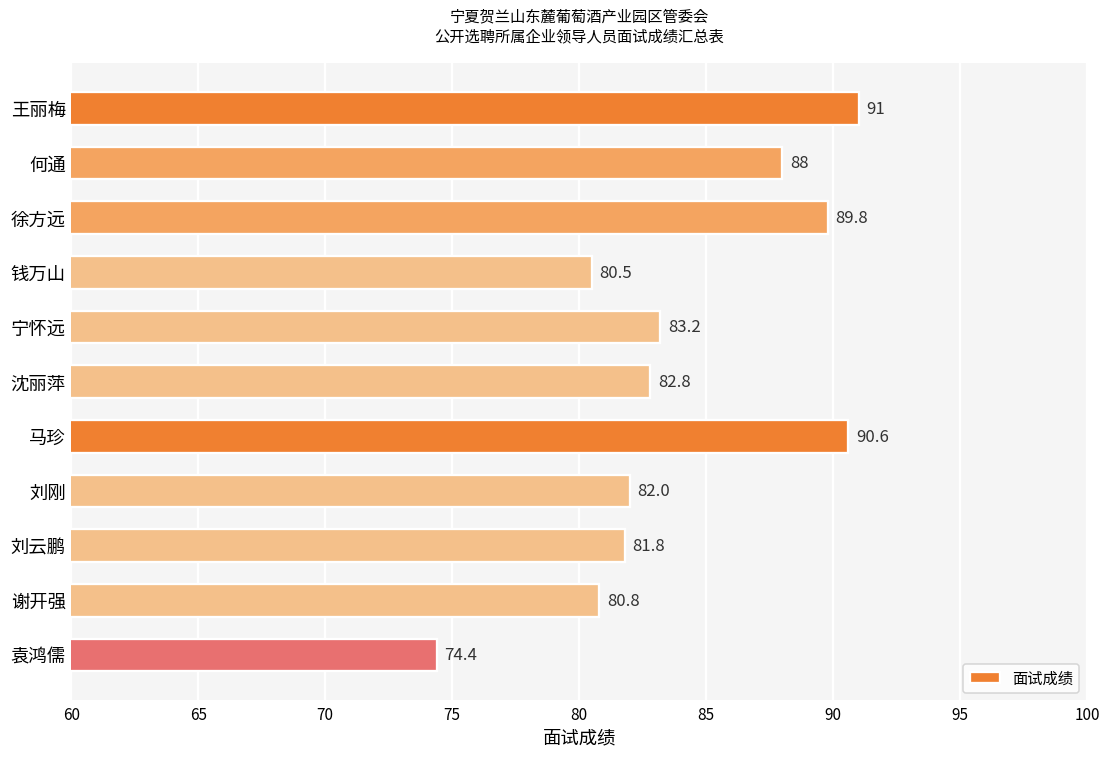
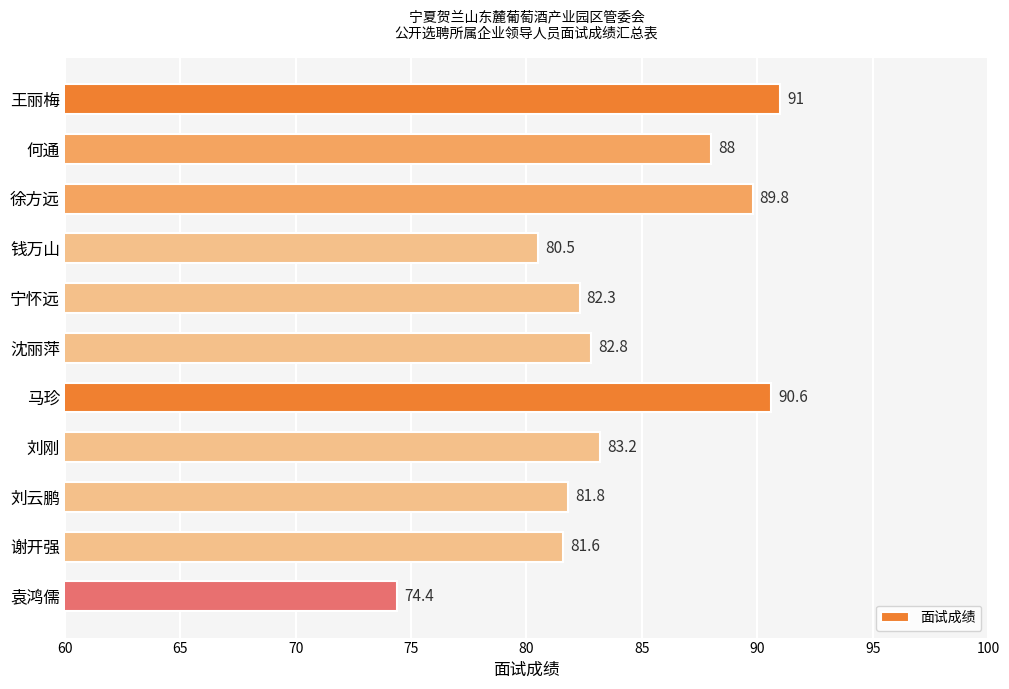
  {
    "王丽梅": 91,
    "何通": 88,
    "徐方远": 89.8,
    "钱万山": 80.5,
-   "宁怀远": 83.2,
+   "宁怀远": 82.3,
    "沈丽萍": 82.8,
    "马珍": 90.6,
-   "刘刚": 82.0,
+   "刘刚": 83.2,
    "刘云鹏": 81.8,
-   "谢开强": 80.8,
+   "谢开强": 81.6,
    "袁鸿儒": 74.4
  }
